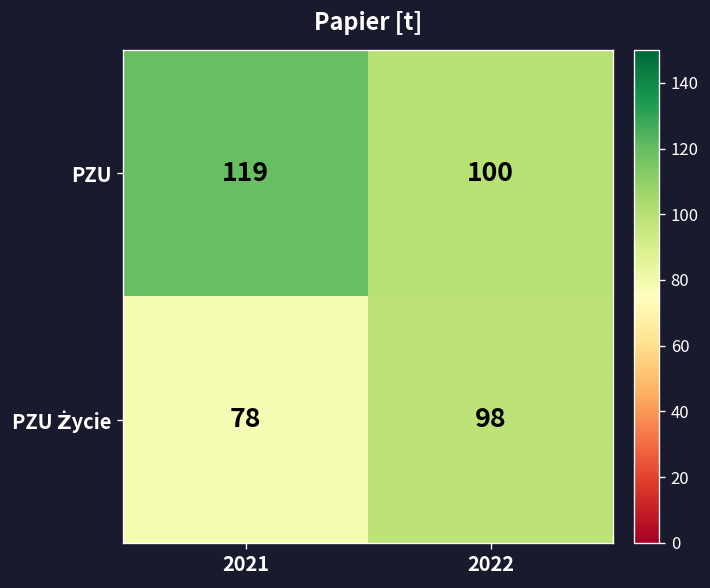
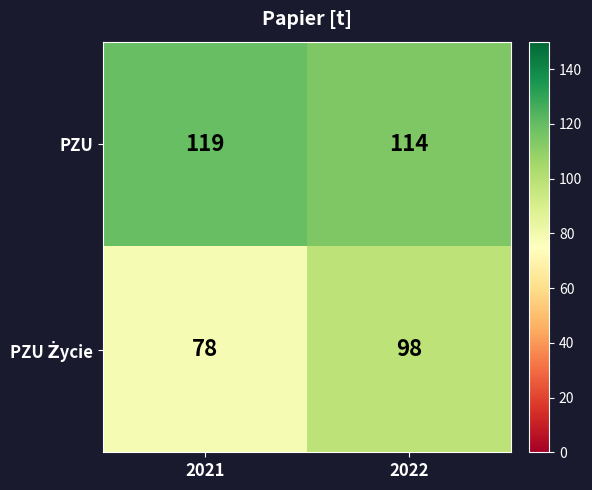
  {
    "PZU": {
      "2021": 119,
-     "2022": 100
+     "2022": 114
    },
    "PZU Życie": {
      "2021": 78,
      "2022": 98
    }
  }
